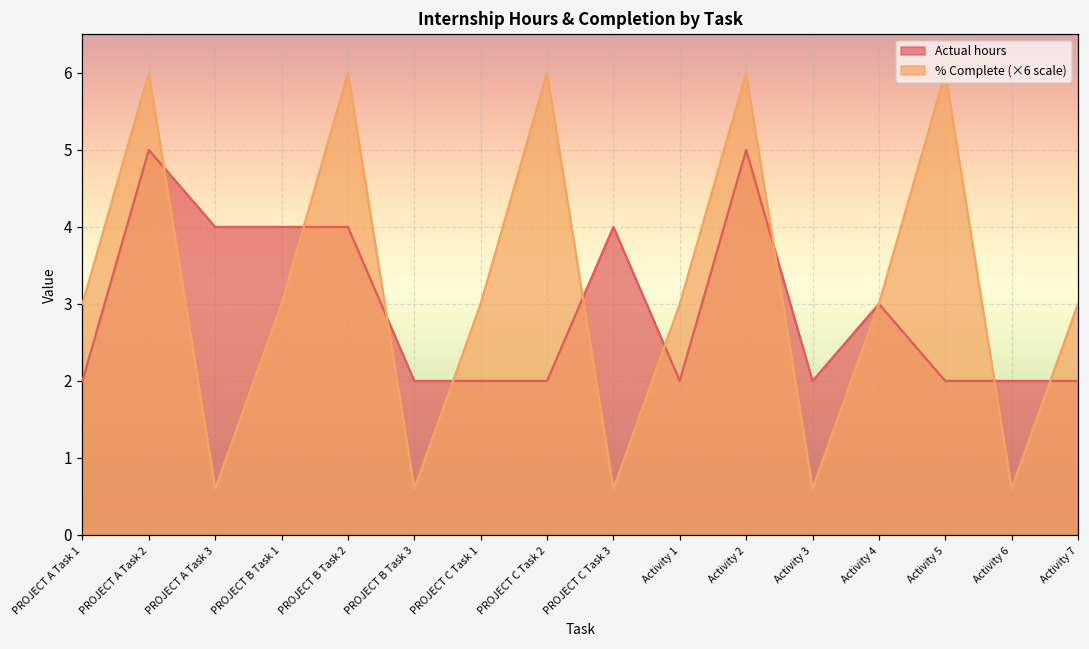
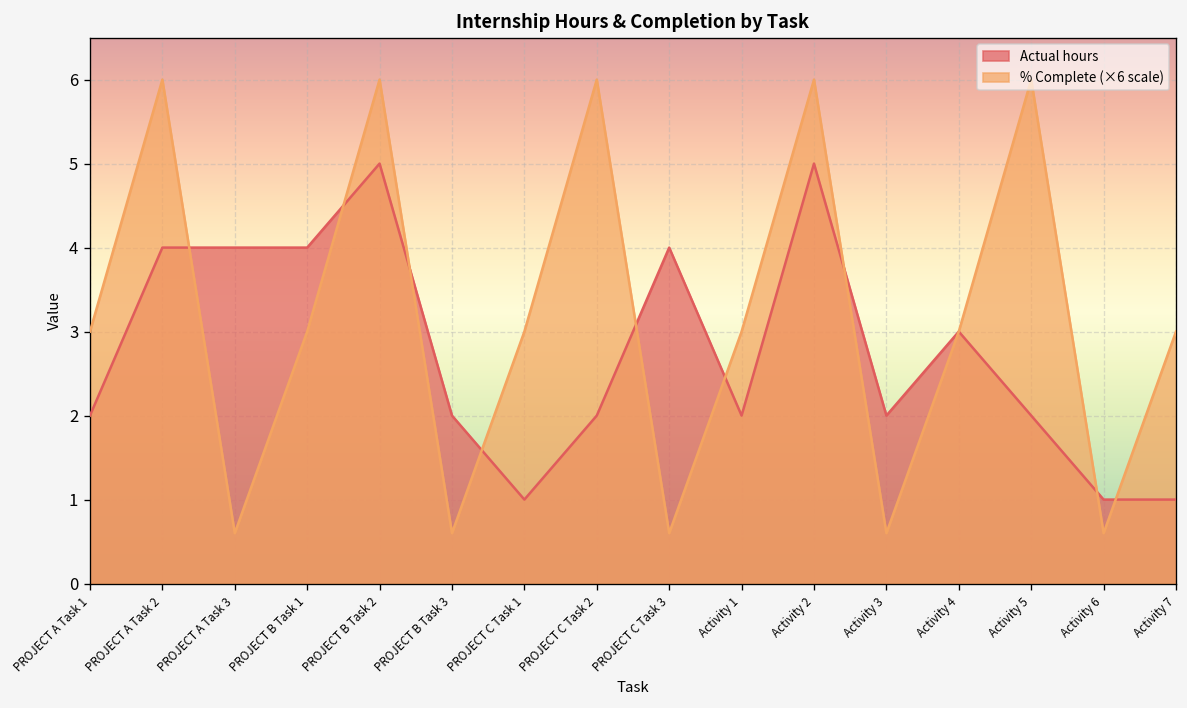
  {
    "Actual hours": {
      "PROJECT A Task 1": 2,
-     "PROJECT A Task 2": 5,
+     "PROJECT A Task 2": 4,
      "PROJECT A Task 3": 4,
      "PROJECT B Task 1": 4,
-     "PROJECT B Task 2": 4,
+     "PROJECT B Task 2": 5,
      "PROJECT B Task 3": 2,
-     "PROJECT C Task 1": 2,
+     "PROJECT C Task 1": 1,
      "PROJECT C Task 2": 2,
      "PROJECT C Task 3": 4,
      "Activity 1": 2,
      "Activity 2": 5,
      "Activity 3": 2,
      "Activity 5": 2,
-     "Activity 6": 2,
-     "Activity 7": 2
+     "Activity 6": 1,
+     "Activity 7": 1
    },
    "% Complete (×6 scale)": {
      "PROJECT A Task 1": 3,
      "PROJECT A Task 2": 6,
      "PROJECT A Task 3": 0.6,
      "PROJECT B Task 1": 3,
      "PROJECT B Task 2": 6,
      "PROJECT B Task 3": 0.6,
      "PROJECT C Task 1": 3,
      "PROJECT C Task 2": 6,
      "PROJECT C Task 3": 0.6,
      "Activity 1": 3,
      "Activity 2": 6,
      "Activity 3": 0.6,
      "Activity 6": 0.6,
      "Activity 7": 3
    }
  }
